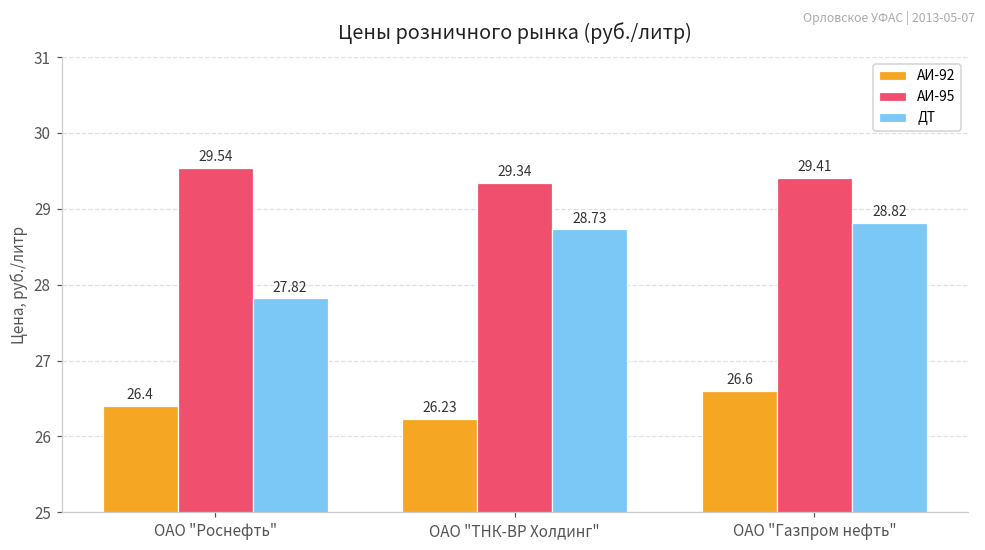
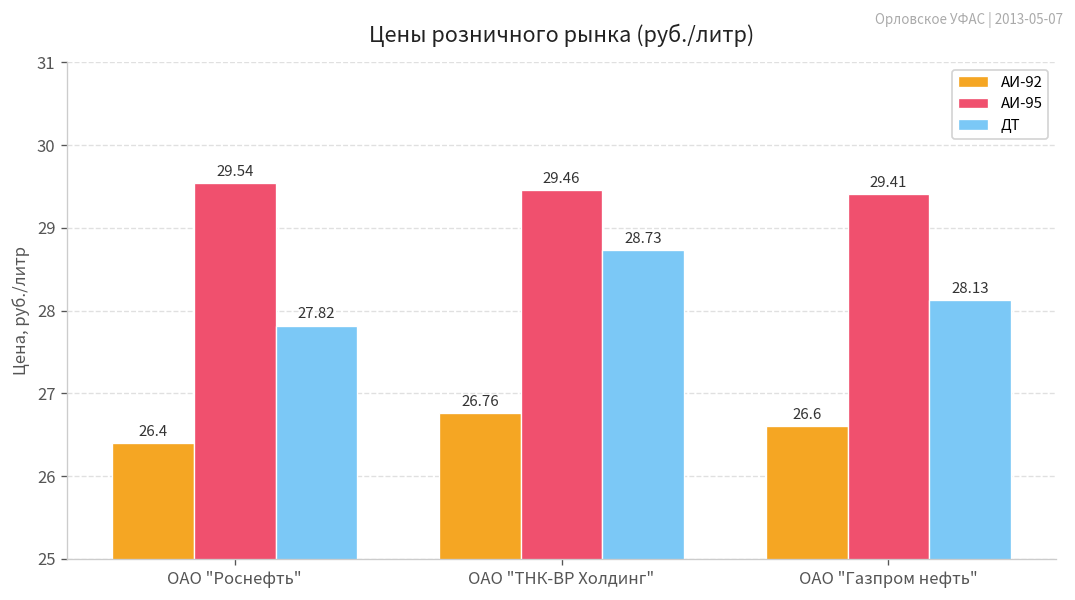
  {
    "АИ-92": {
      "ОАО \"Роснефть\"": 26.4,
-     "ОАО \"ТНК-ВР Холдинг\"": 26.23,
+     "ОАО \"ТНК-ВР Холдинг\"": 26.76,
      "ОАО \"Газпром нефть\"": 26.6
    },
    "АИ-95": {
      "ОАО \"Роснефть\"": 29.54,
-     "ОАО \"ТНК-ВР Холдинг\"": 29.34,
+     "ОАО \"ТНК-ВР Холдинг\"": 29.46,
      "ОАО \"Газпром нефть\"": 29.41
    },
    "ДТ": {
      "ОАО \"Роснефть\"": 27.82,
      "ОАО \"ТНК-ВР Холдинг\"": 28.73,
-     "ОАО \"Газпром нефть\"": 28.82
+     "ОАО \"Газпром нефть\"": 28.13
    }
  }
